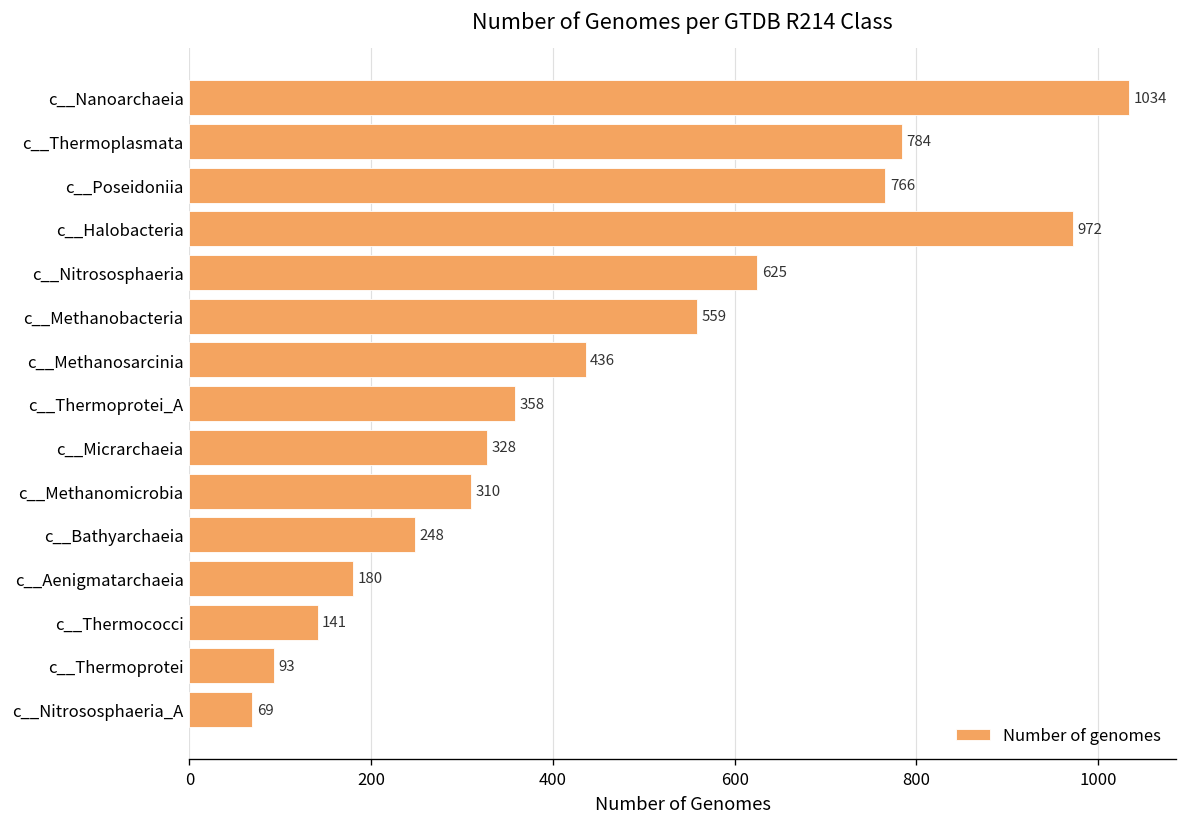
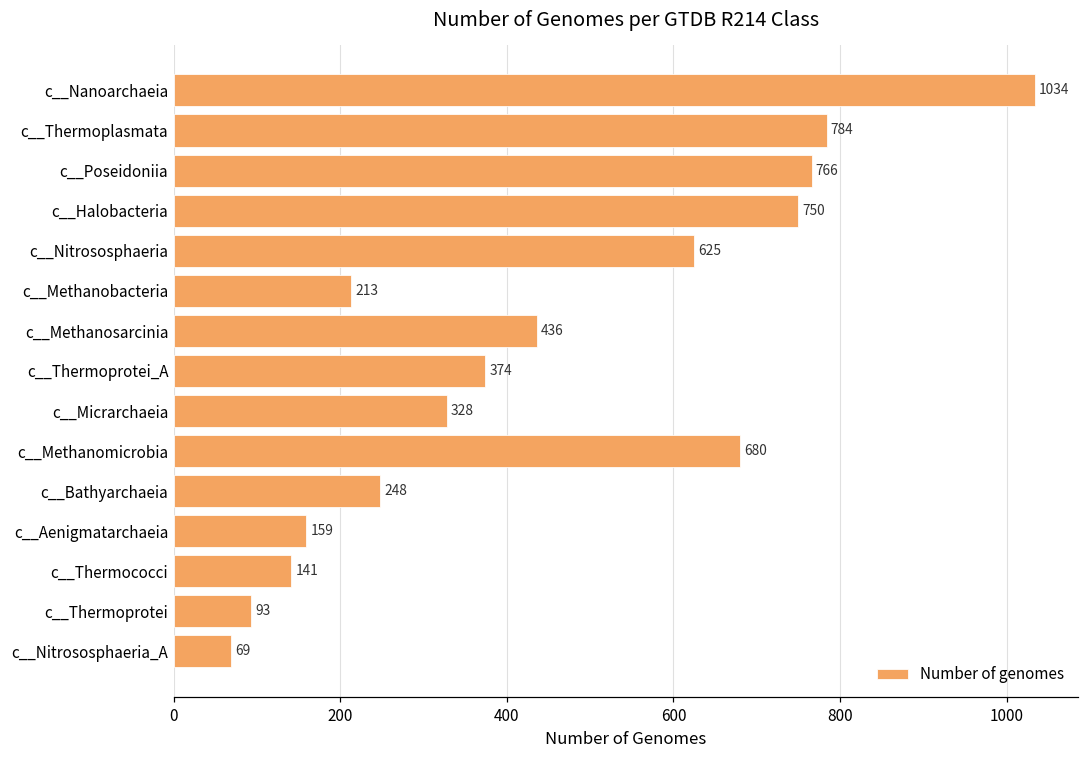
  {
    "c__Nanoarchaeia": 1034,
    "c__Thermoplasmata": 784,
    "c__Poseidoniia": 766,
-   "c__Halobacteria": 972,
+   "c__Halobacteria": 750,
    "c__Nitrososphaeria": 625,
-   "c__Methanobacteria": 559,
+   "c__Methanobacteria": 213,
    "c__Methanosarcinia": 436,
-   "c__Thermoprotei_A": 358,
+   "c__Thermoprotei_A": 374,
    "c__Micrarchaeia": 328,
-   "c__Methanomicrobia": 310,
+   "c__Methanomicrobia": 680,
    "c__Bathyarchaeia": 248,
-   "c__Aenigmatarchaeia": 180,
+   "c__Aenigmatarchaeia": 159,
    "c__Thermococci": 141,
    "c__Thermoprotei": 93,
    "c__Nitrososphaeria_A": 69
  }
